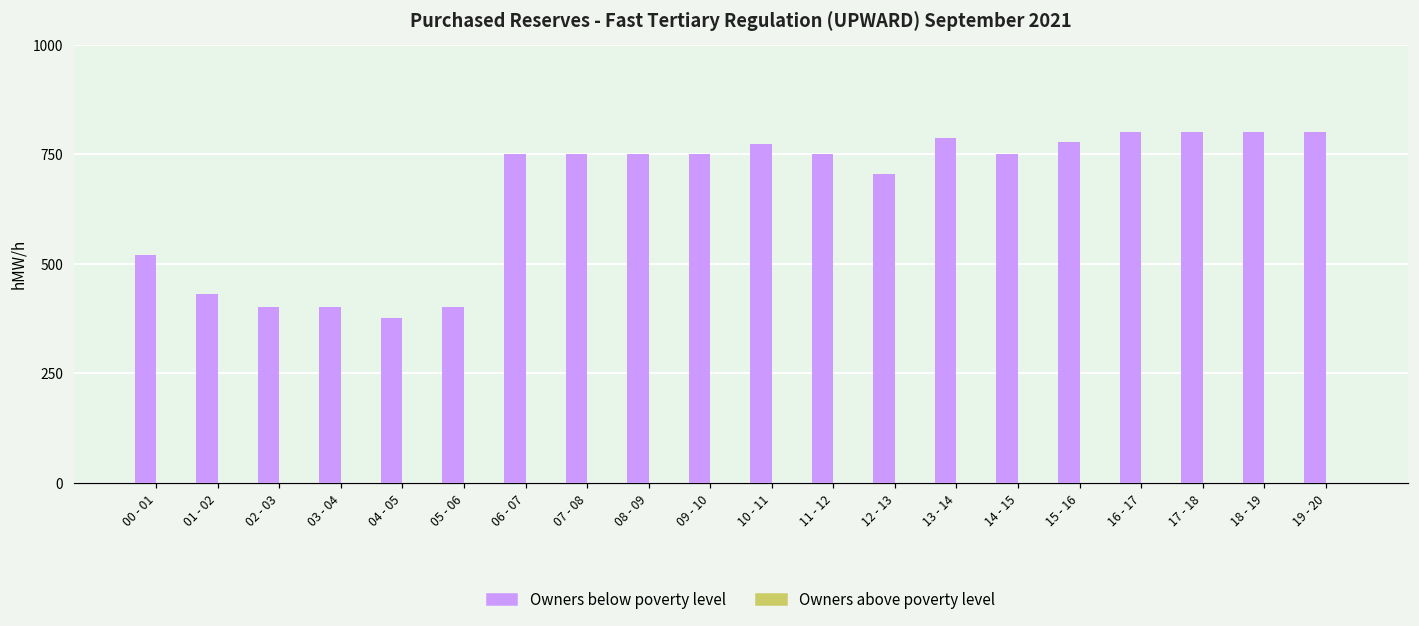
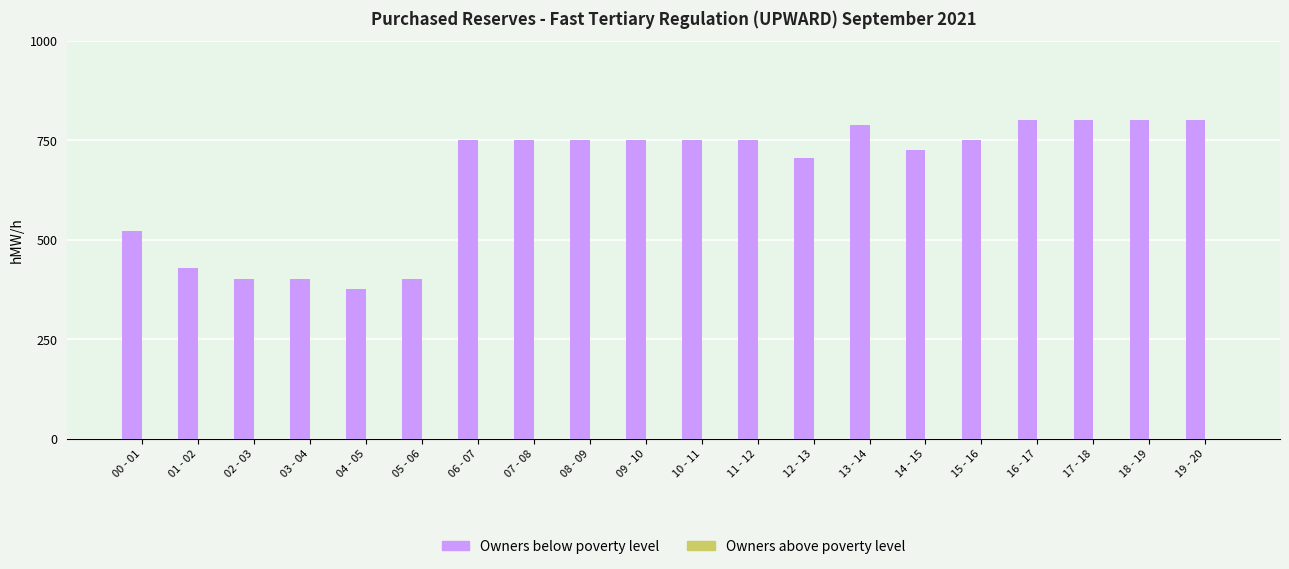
  {
    "Owners below poverty level": {
      "00 - 01": 520,
      "01 - 02": 430,
      "02 - 03": 400,
      "03 - 04": 400,
      "04 - 05": 380,
      "05 - 06": 400,
      "06 - 07": 750,
      "07 - 08": 750,
      "08 - 09": 750,
      "09 - 10": 750,
-     "10 - 11": 770,
+     "10 - 11": 750,
      "11 - 12": 750,
      "12 - 13": 710,
      "13 - 14": 790,
-     "14 - 15": 750,
-     "15 - 16": 780,
+     "14 - 15": 730,
+     "15 - 16": 750,
      "16 - 17": 800,
      "17 - 18": 800,
      "18 - 19": 800,
      "19 - 20": 800
    },
    "Owners above poverty level": {
      "00 - 01": 0,
      "01 - 02": 0,
      "02 - 03": 0,
      "03 - 04": 0,
      "04 - 05": 0,
      "05 - 06": 0,
      "06 - 07": 0,
      "07 - 08": 0,
      "08 - 09": 0,
      "09 - 10": 0,
      "10 - 11": 0,
      "11 - 12": 0,
      "12 - 13": 0,
      "13 - 14": 0,
      "14 - 15": 0,
      "15 - 16": 0,
      "16 - 17": 0,
      "17 - 18": 0,
      "18 - 19": 0,
      "19 - 20": 0
    }
  }
